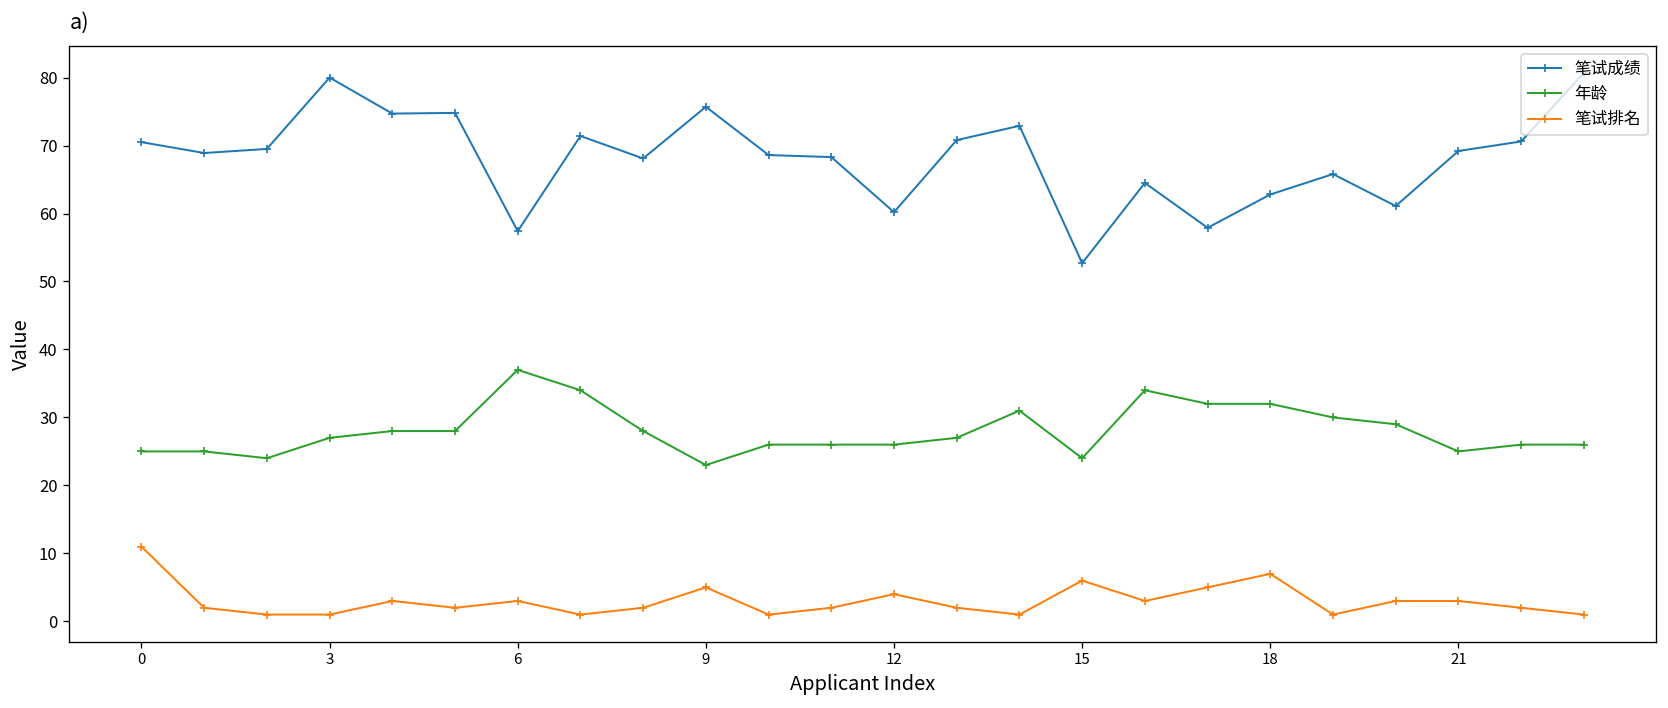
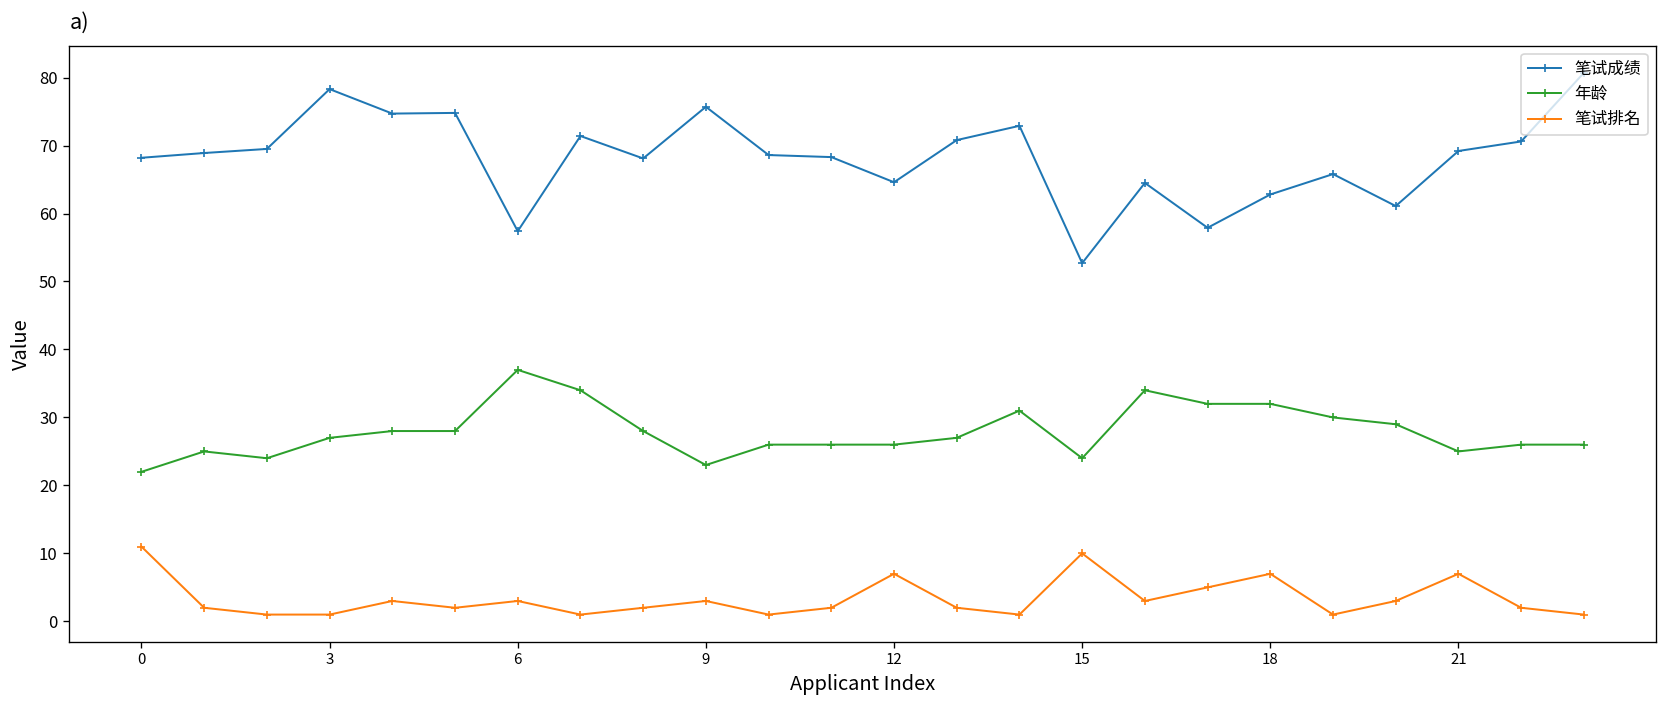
  {
    "笔试成绩": {
-     "0": 71,
-     "3": 80,
+     "0": 68,
+     "3": 78,
      "6": 57,
      "9": 76,
-     "12": 60,
+     "12": 65,
      "15": 53,
      "18": 63,
      "21": 69
    },
    "年龄": {
-     "0": 25,
+     "0": 22,
      "3": 27,
      "6": 37,
      "9": 23,
      "12": 26,
      "15": 24,
      "18": 32,
      "21": 25
    },
    "笔试排名": {
      "0": 11,
      "3": 1,
      "6": 3,
-     "9": 5,
-     "12": 4,
-     "15": 6,
+     "9": 3,
+     "12": 7,
+     "15": 10,
      "18": 7,
-     "21": 3
+     "21": 7
    }
  }
